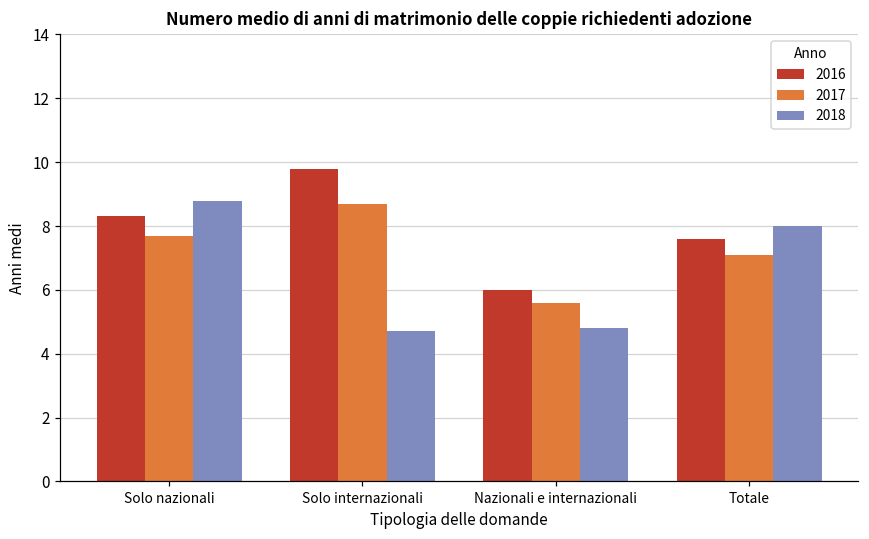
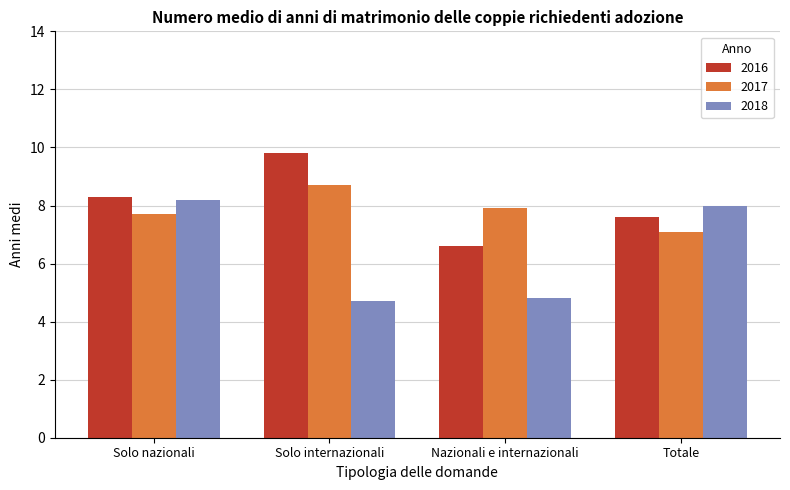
  {
    "2016": {
      "Solo nazionali": 8.3,
      "Solo internazionali": 9.8,
-     "Nazionali e internazionali": 6.0,
+     "Nazionali e internazionali": 6.6,
      "Totale": 7.6
    },
    "2017": {
      "Solo nazionali": 7.7,
      "Solo internazionali": 8.7,
-     "Nazionali e internazionali": 5.6,
+     "Nazionali e internazionali": 7.9,
      "Totale": 7.1
    },
    "2018": {
-     "Solo nazionali": 8.8,
+     "Solo nazionali": 8.2,
      "Solo internazionali": 4.7,
      "Nazionali e internazionali": 4.8,
      "Totale": 8.0
    }
  }
